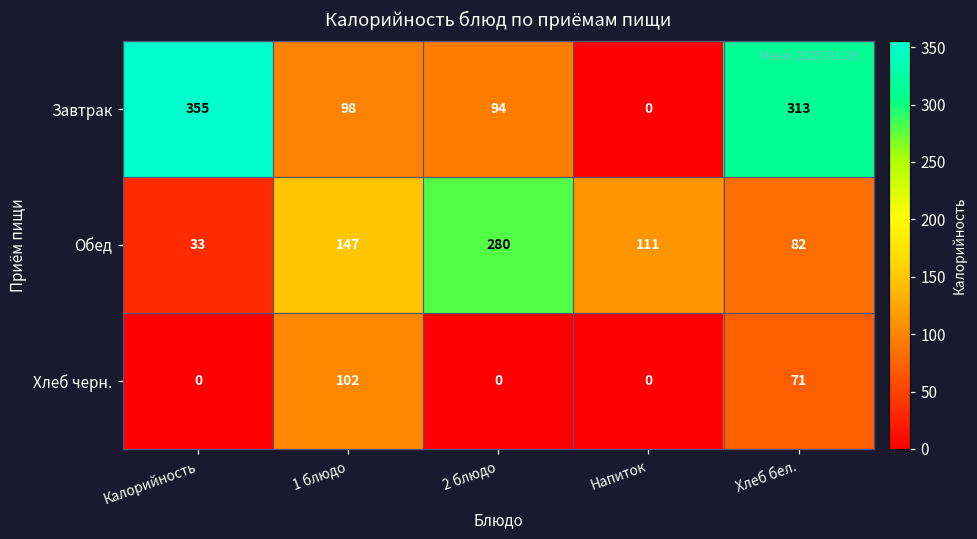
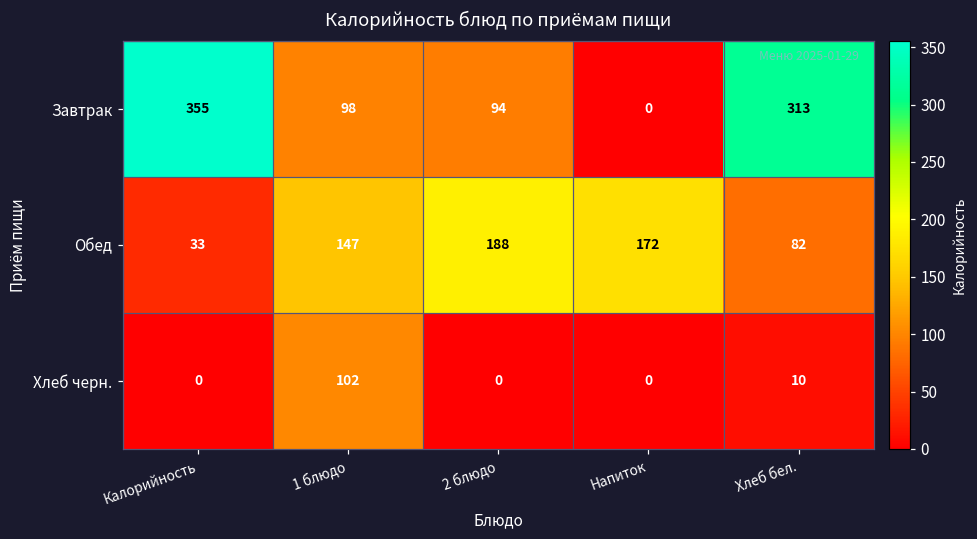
  {
    "Завтрак": {
      "Калорийность": 355,
      "1 блюдо": 98,
      "2 блюдо": 94,
      "Напиток": 0
    },
    "Обед": {
      "Калорийность": 33,
      "1 блюдо": 147,
-     "2 блюдо": 280,
-     "Напиток": 111,
+     "2 блюдо": 188,
+     "Напиток": 172,
      "Хлеб бел.": 82
    },
    "Хлеб черн.": {
      "Калорийность": 0,
      "1 блюдо": 102,
      "2 блюдо": 0,
      "Напиток": 0,
-     "Хлеб бел.": 71
+     "Хлеб бел.": 10
    }
  }
